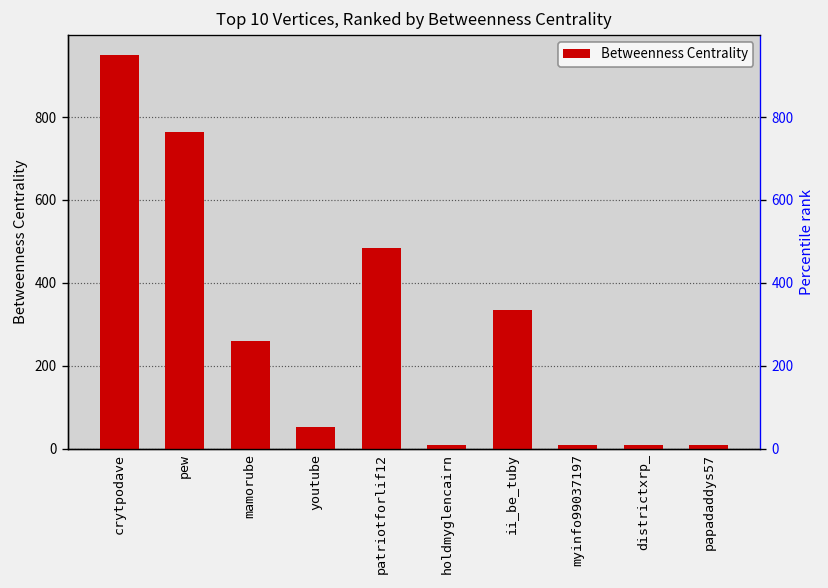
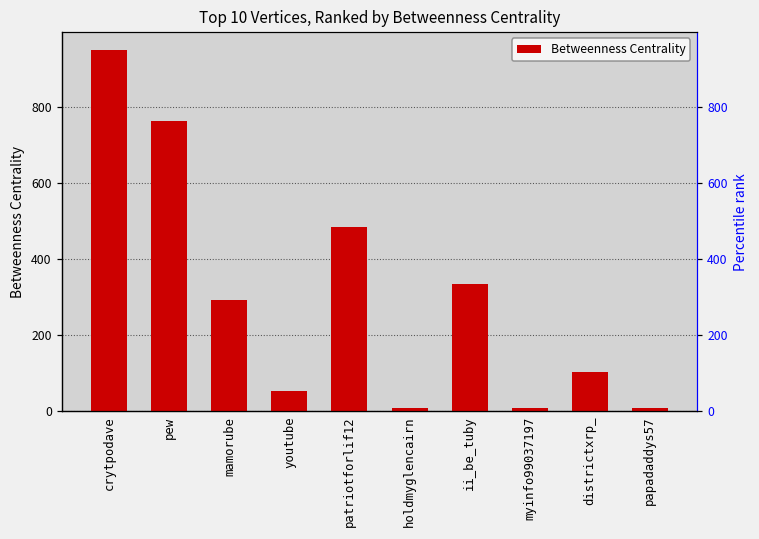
  {
    "crytpodave": 950,
    "pew": 760,
-   "mamorube": 260,
+   "mamorube": 290,
    "youtube": 50,
    "patriotforlif12": 480,
    "holdmyglencairn": 10,
    "ii_be_tuby": 330,
    "myinfo99037197": 10,
-   "districtxrp_": 10,
+   "districtxrp_": 100,
    "papadaddys57": 10
  }
